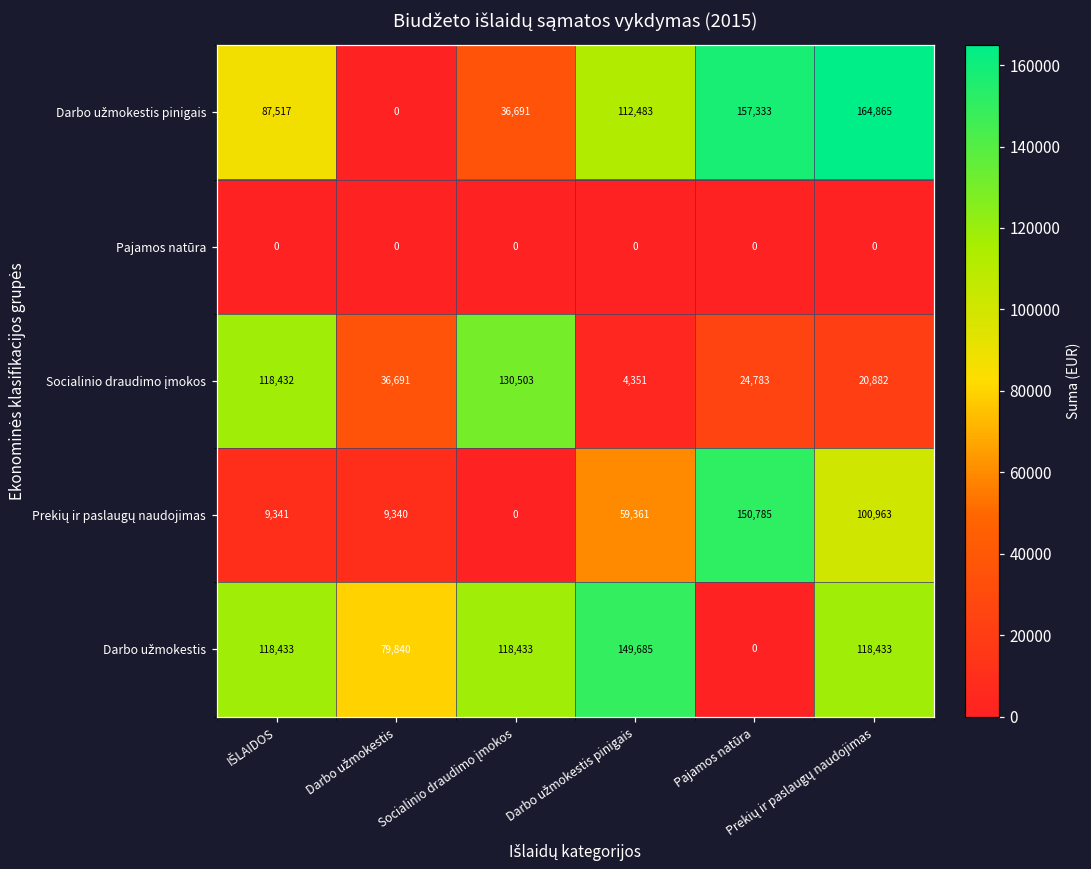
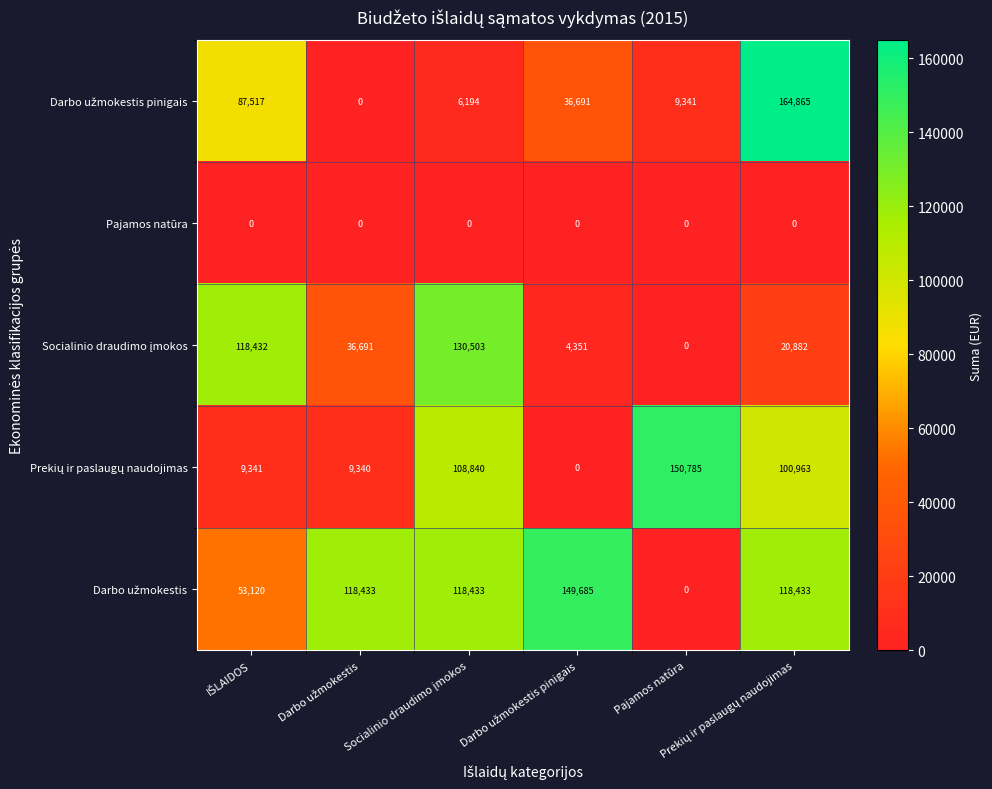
  {
    "Darbo užmokestis pinigais": {
      "IŠLAIDOS": "87,517",
      "Darbo užmokestis": "0",
-     "Socialinio draudimo įmokos": "36,691",
-     "Darbo užmokestis pinigais": "112,483",
-     "Pajamos natūra": "157,333",
+     "Socialinio draudimo įmokos": "6,194",
+     "Darbo užmokestis pinigais": "36,691",
+     "Pajamos natūra": "9,341",
      "Prekių ir paslaugų naudojimas": "164,865"
    },
    "Pajamos natūra": {
      "IŠLAIDOS": "0",
      "Darbo užmokestis": "0",
      "Socialinio draudimo įmokos": "0",
      "Darbo užmokestis pinigais": "0",
      "Pajamos natūra": "0",
      "Prekių ir paslaugų naudojimas": "0"
    },
    "Socialinio draudimo įmokos": {
      "IŠLAIDOS": "118,432",
      "Darbo užmokestis": "36,691",
      "Socialinio draudimo įmokos": "130,503",
      "Darbo užmokestis pinigais": "4,351",
-     "Pajamos natūra": "24,783",
+     "Pajamos natūra": "0",
      "Prekių ir paslaugų naudojimas": "20,882"
    },
    "Prekių ir paslaugų naudojimas": {
      "IŠLAIDOS": "9,341",
      "Darbo užmokestis": "9,340",
-     "Socialinio draudimo įmokos": "0",
-     "Darbo užmokestis pinigais": "59,361",
+     "Socialinio draudimo įmokos": "108,840",
+     "Darbo užmokestis pinigais": "0",
      "Pajamos natūra": "150,785",
      "Prekių ir paslaugų naudojimas": "100,963"
    },
    "Darbo užmokestis": {
-     "IŠLAIDOS": "118,433",
-     "Darbo užmokestis": "79,840",
+     "IŠLAIDOS": "53,120",
+     "Darbo užmokestis": "118,433",
      "Socialinio draudimo įmokos": "118,433",
      "Darbo užmokestis pinigais": "149,685",
      "Pajamos natūra": "0",
      "Prekių ir paslaugų naudojimas": "118,433"
    }
  }
